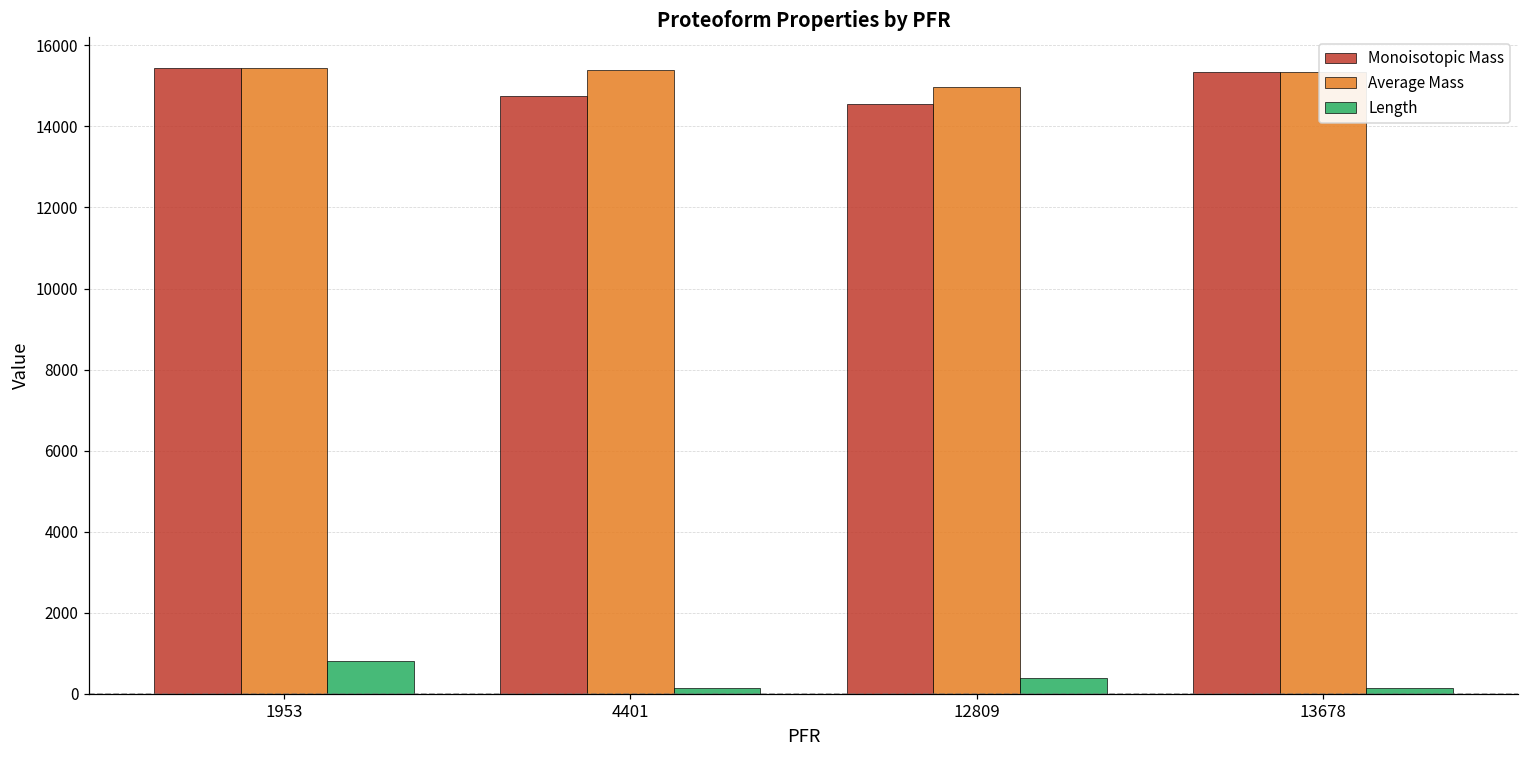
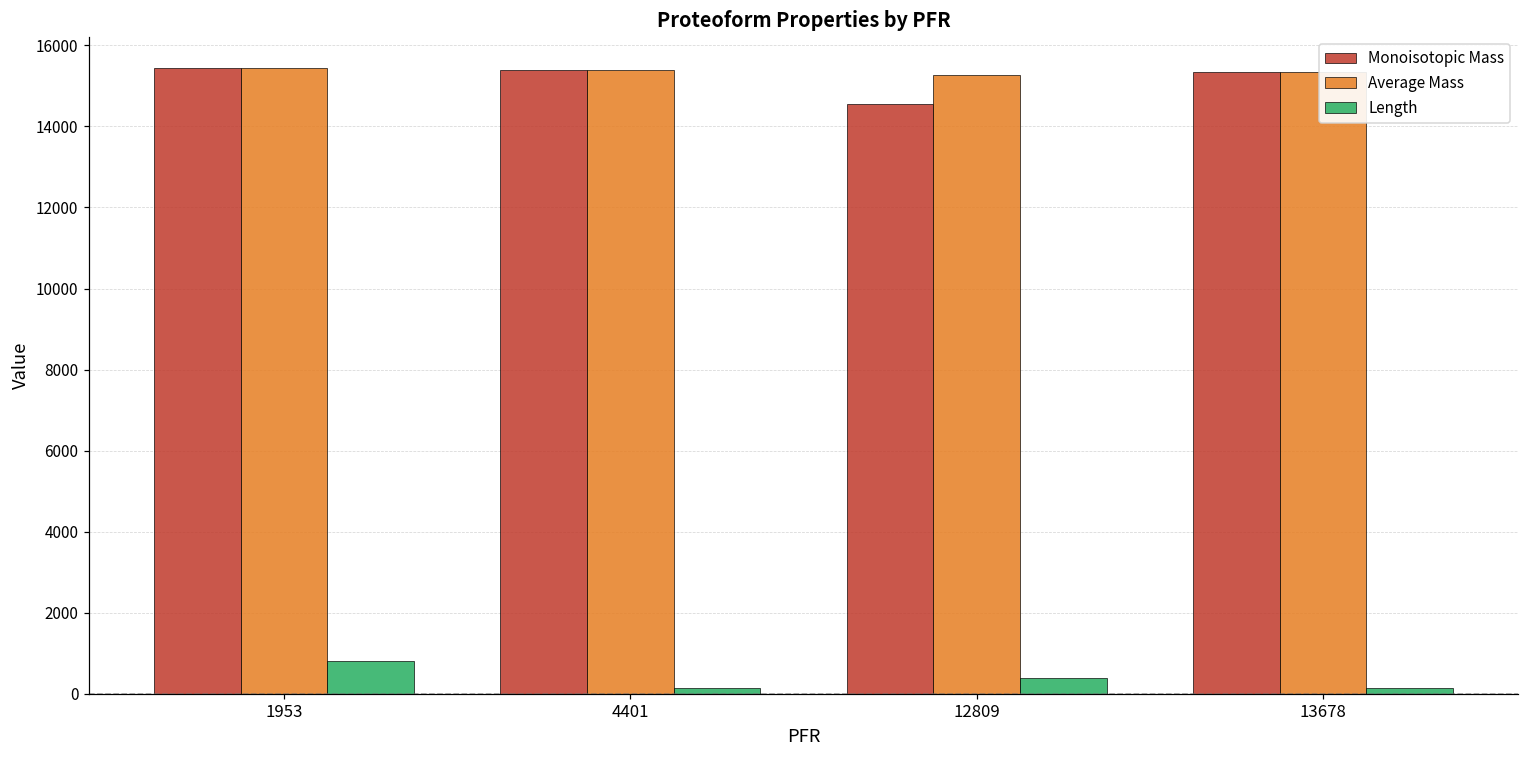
  {
    "Monoisotopic Mass": {
      "1953": 15400,
-     "4401": 14700,
+     "4401": 15400,
      "12809": 14600,
      "13678": 15300
    },
    "Average Mass": {
      "1953": 15400,
      "4401": 15400,
-     "12809": 15000
+     "12809": 15300
    },
    "Length": {
      "1953": 800,
      "4401": 100,
      "12809": 400,
      "13678": 100
    }
  }
